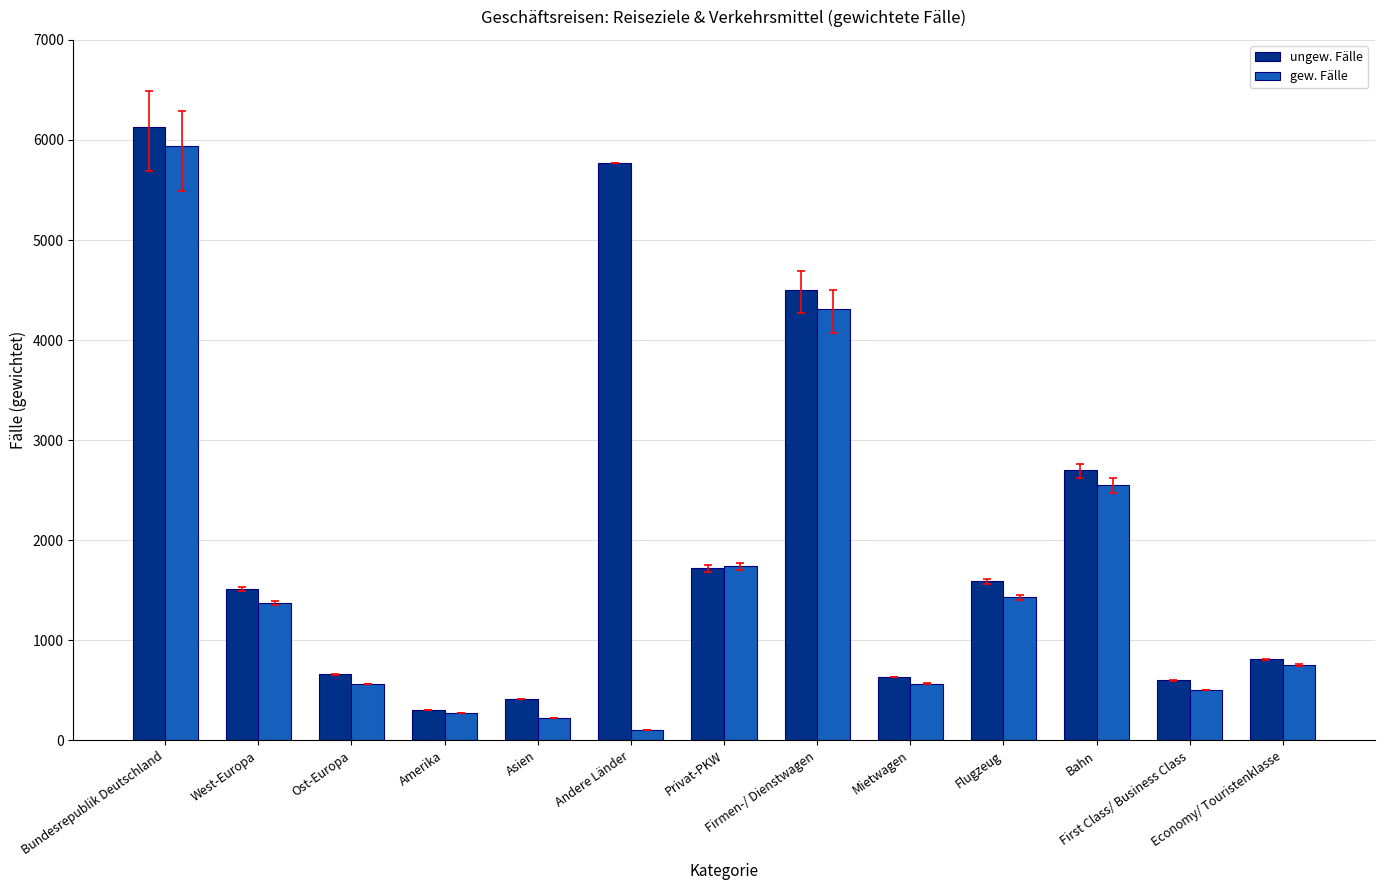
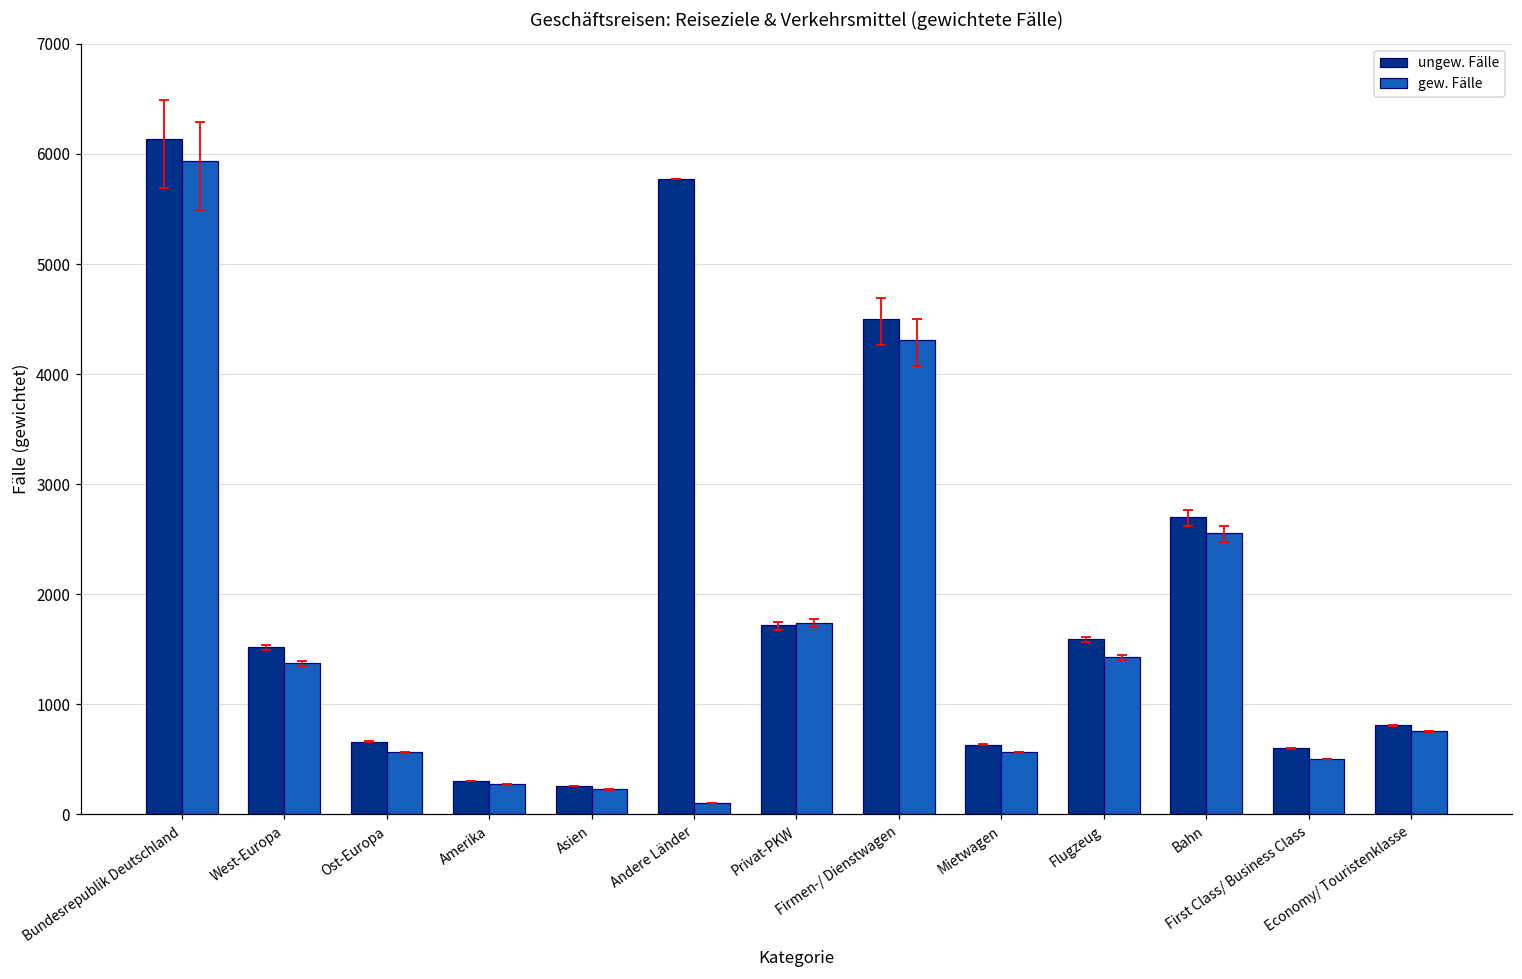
  {
    "ungew. Fälle": {
      "Bundesrepublik Deutschland": 6130,
      "West-Europa": 1520,
      "Ost-Europa": 660,
      "Amerika": 310,
-     "Asien": 410,
+     "Asien": 260,
      "Andere Länder": 5770,
      "Privat-PKW": 1720,
      "Firmen-/ Dienstwagen": 4500,
      "Mietwagen": 630,
      "Flugzeug": 1590,
      "Bahn": 2700,
      "First Class/ Business Class": 600,
      "Economy/ Touristenklasse": 810
    }
  }
